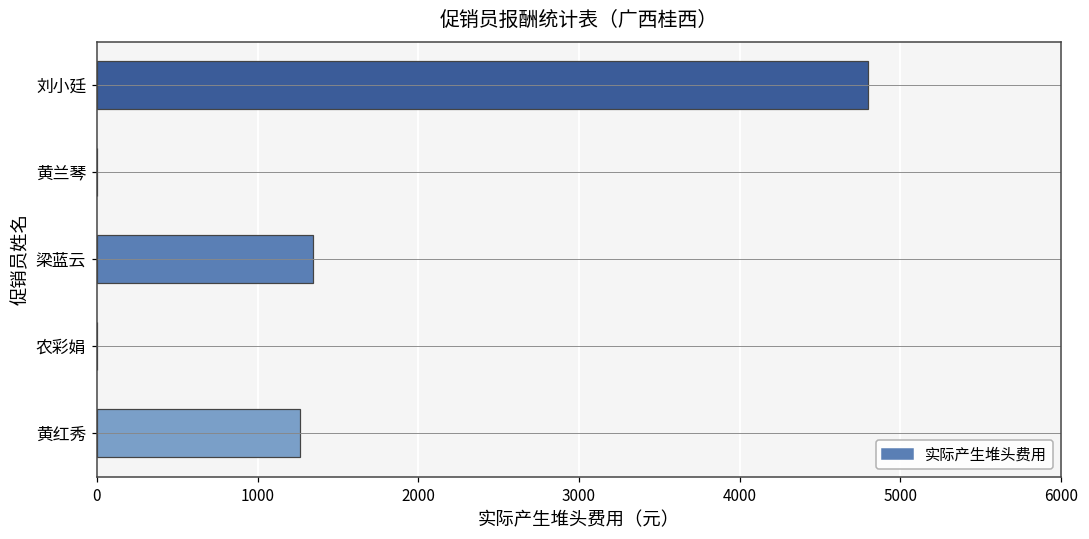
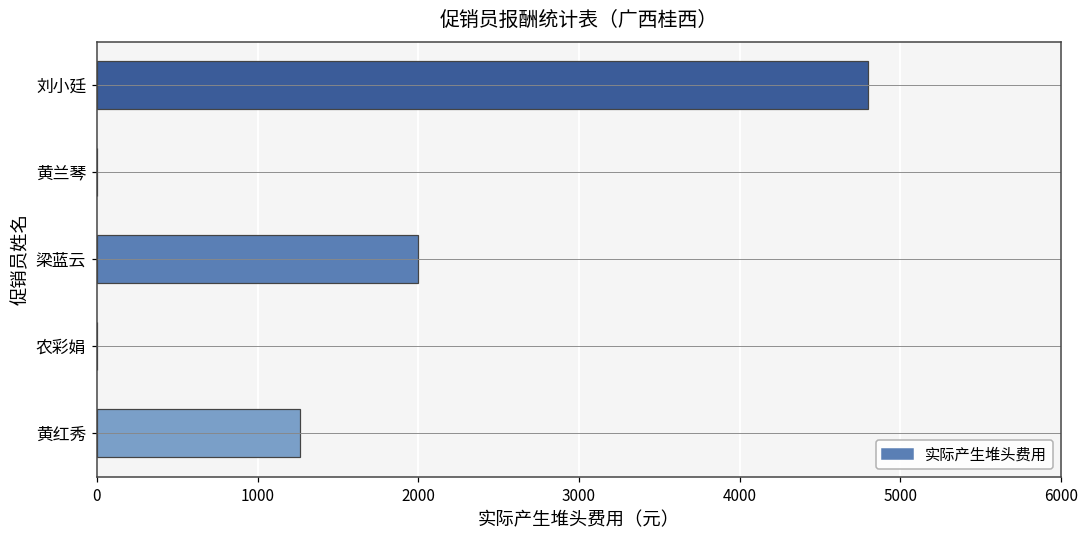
  {
    "刘小廷": 4800,
    "黄兰琴": 0,
-   "梁蓝云": 1340,
+   "梁蓝云": 2000,
    "农彩娟": 0,
    "黄红秀": 1270
  }
